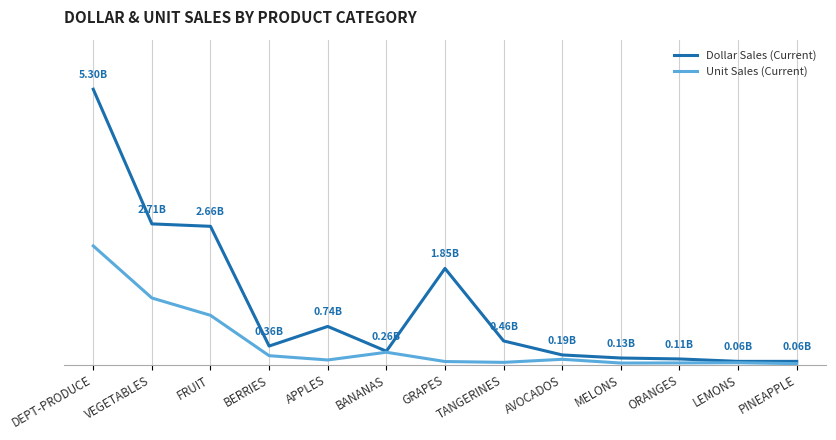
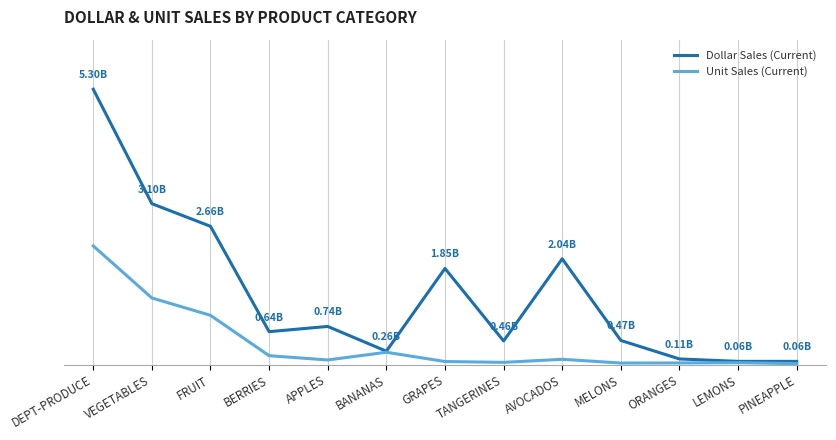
  {
    "Dollar Sales (Current)": {
      "DEPT-PRODUCE": "5.30B",
-     "VEGETABLES": "2.71B",
+     "VEGETABLES": "3.10B",
      "FRUIT": "2.66B",
-     "BERRIES": "0.36B",
+     "BERRIES": "0.64B",
      "APPLES": "0.74B",
      "GRAPES": "1.85B",
      "TANGERINES": "0.46B",
-     "AVOCADOS": "0.19B",
-     "MELONS": "0.13B",
+     "AVOCADOS": "2.04B",
+     "MELONS": "0.47B",
      "ORANGES": "0.11B"
    }
  }
